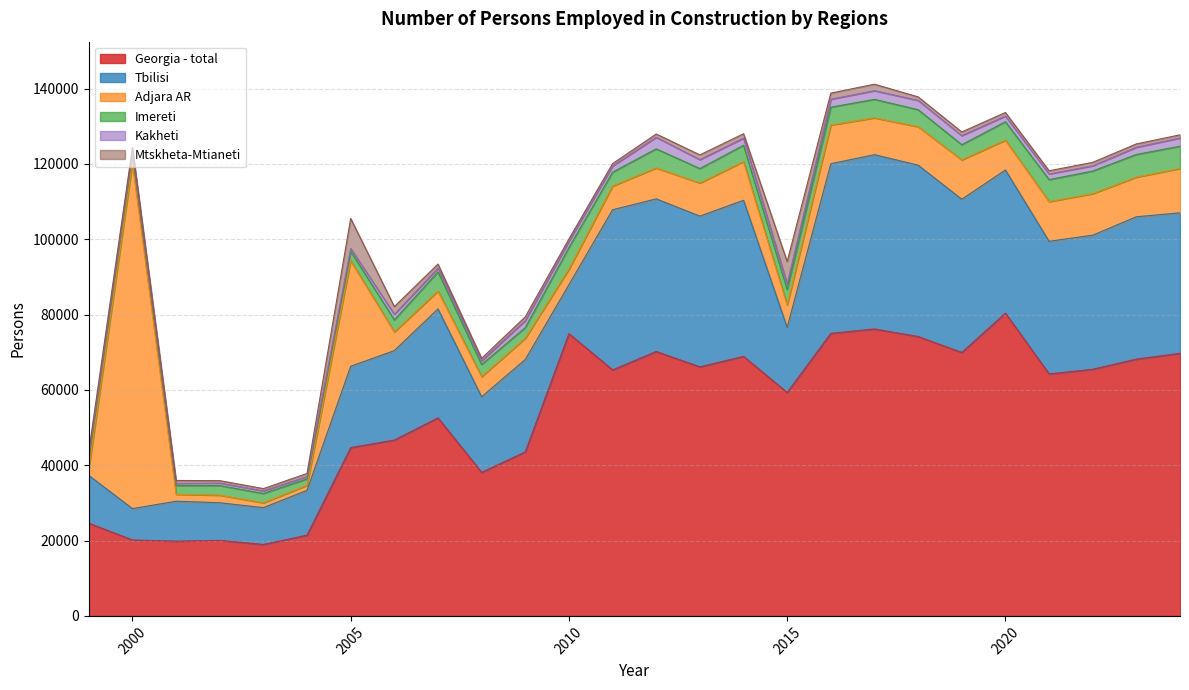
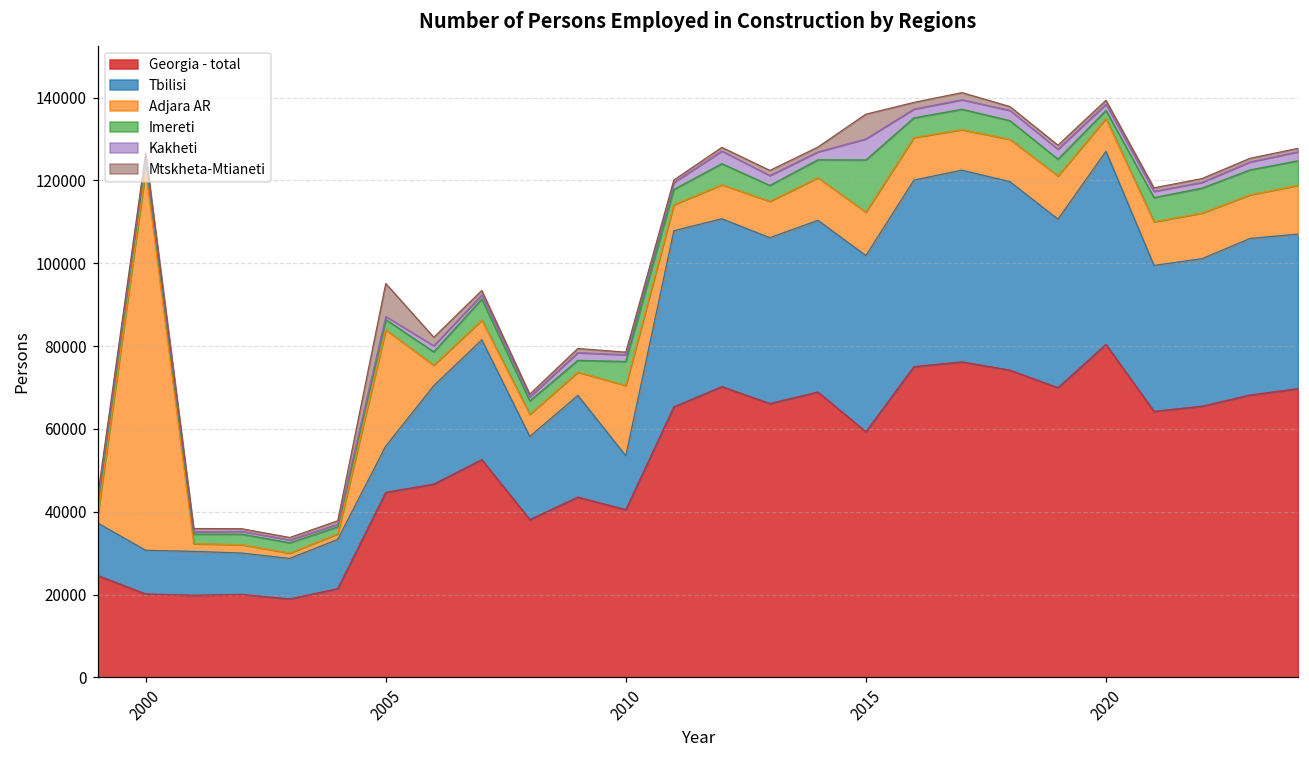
  {
    "Georgia - total": {
      "2000": 20000,
      "2005": 45000,
-     "2010": 75000,
+     "2010": 41000,
      "2015": 59000,
      "2020": 80000
    },
    "Tbilisi": {
-     "2000": 8000,
-     "2005": 22000,
+     "2000": 11000,
+     "2005": 11000,
      "2010": 13000,
-     "2015": 17000,
-     "2020": 38000
+     "2015": 43000,
+     "2020": 47000
    },
    "Adjara AR": {
      "2005": 28000,
-     "2010": 4000,
-     "2015": 6000,
+     "2010": 17000,
+     "2015": 10000,
      "2020": 8000
    },
    "Imereti": {
      "2005": 2000,
      "2010": 6000,
-     "2015": 4000,
-     "2020": 5000
+     "2015": 13000,
+     "2020": 2000
    },
    "Kakheti": {
      "2005": 1000,
-     "2015": 1000,
+     "2015": 5000,
      "2020": 2000
    },
    "Mtskheta-Mtianeti": {
      "2005": 8000,
      "2015": 6000,
      "2020": 1000
    }
  }
